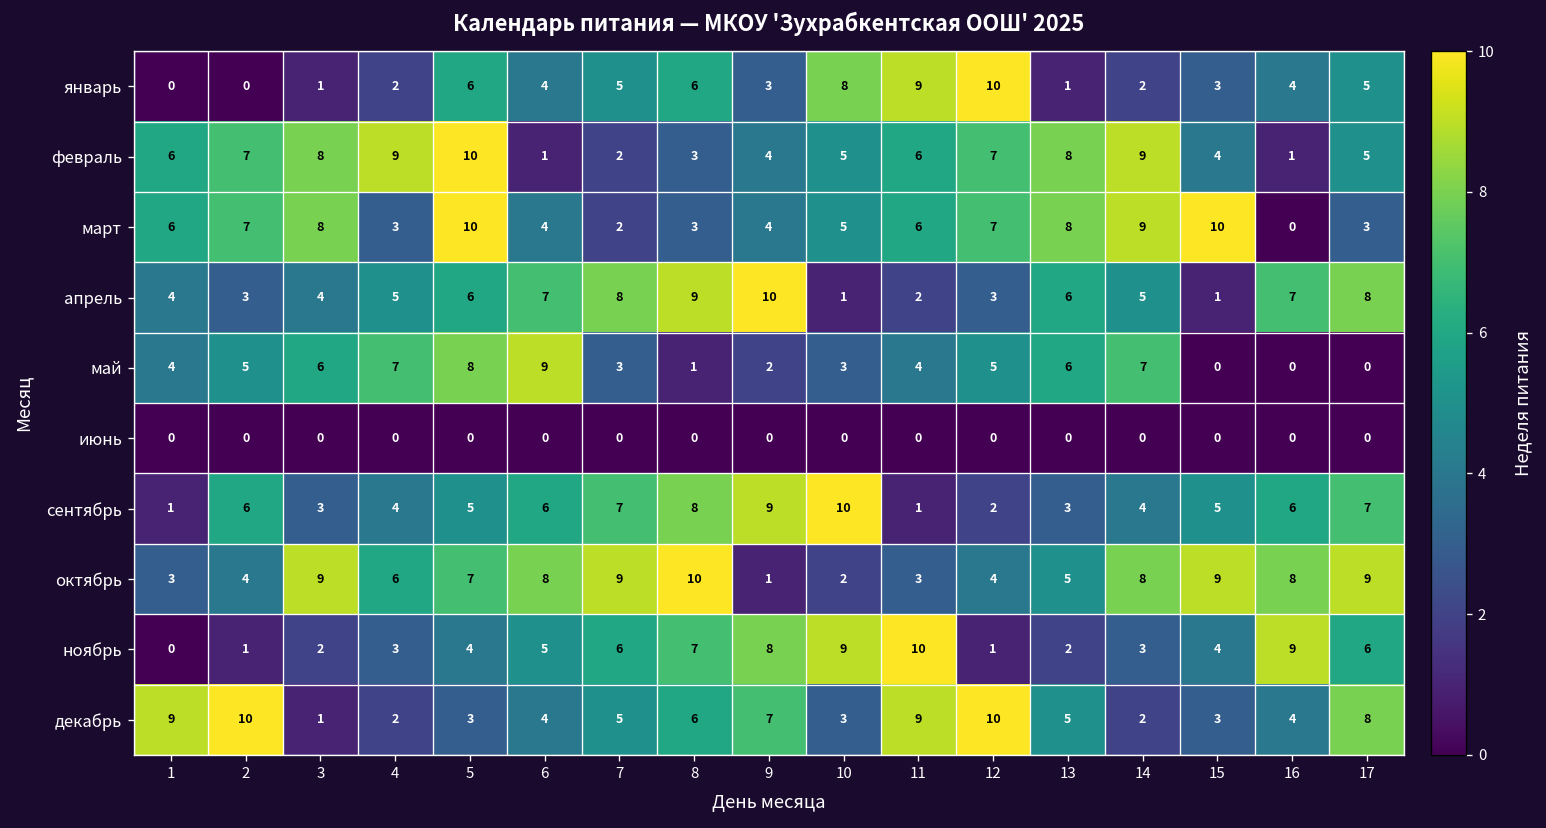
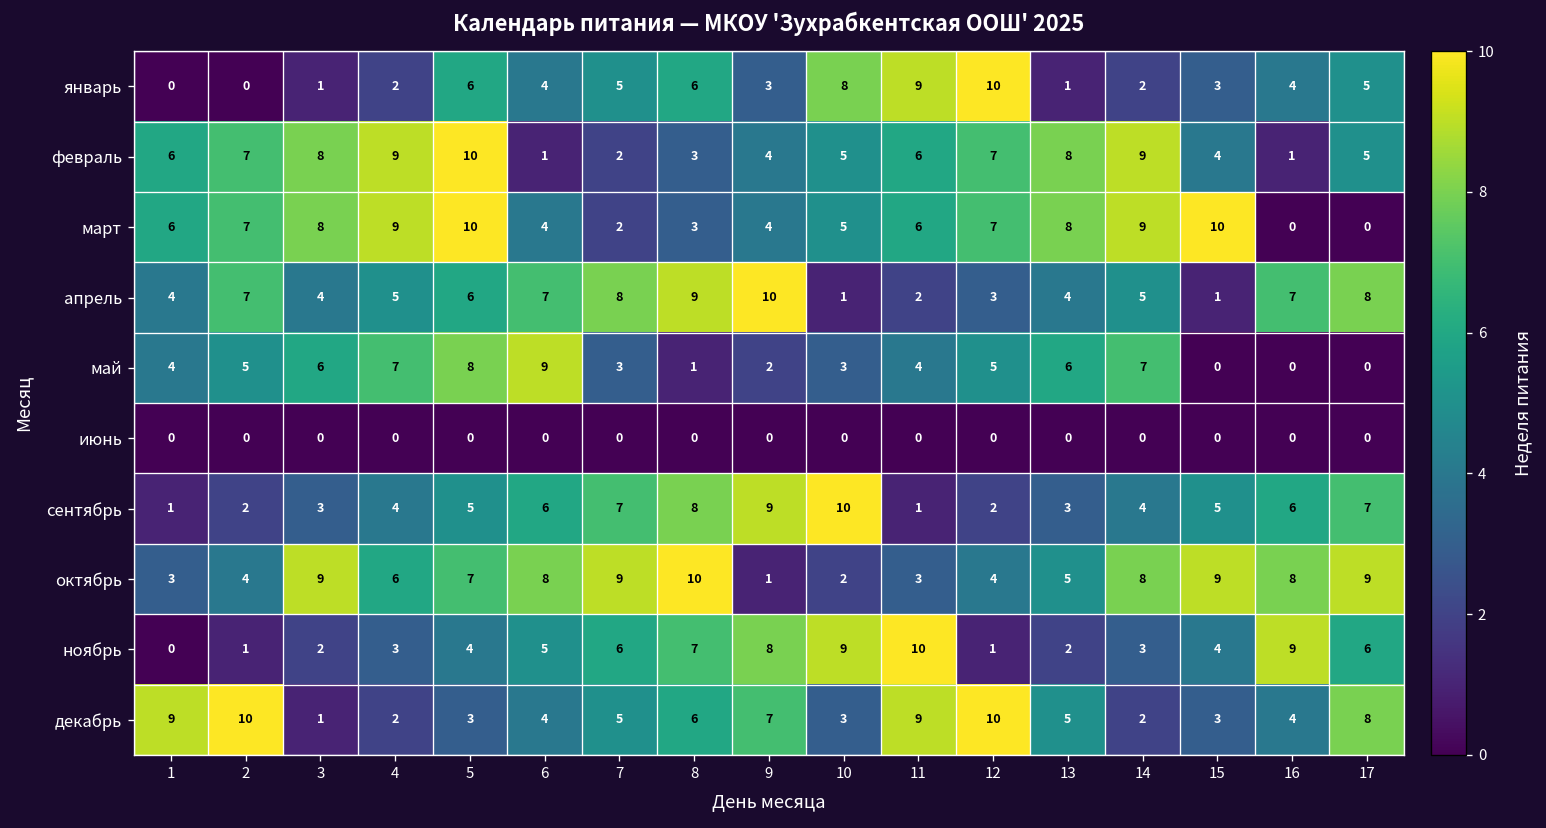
  {
    "январь": {
      "1": 0,
      "2": 0,
      "3": 1,
      "4": 2,
      "5": 6,
      "6": 4,
      "7": 5,
      "8": 6,
      "9": 3,
      "10": 8,
      "11": 9,
      "12": 10,
      "13": 1,
      "14": 2,
      "15": 3,
      "16": 4,
      "17": 5
    },
    "февраль": {
      "1": 6,
      "2": 7,
      "3": 8,
      "4": 9,
      "5": 10,
      "6": 1,
      "7": 2,
      "8": 3,
      "9": 4,
      "10": 5,
      "11": 6,
      "12": 7,
      "13": 8,
      "14": 9,
      "15": 4,
      "16": 1,
      "17": 5
    },
    "март": {
      "1": 6,
      "2": 7,
      "3": 8,
-     "4": 3,
+     "4": 9,
      "5": 10,
      "6": 4,
      "7": 2,
      "8": 3,
      "9": 4,
      "10": 5,
      "11": 6,
      "12": 7,
      "13": 8,
      "14": 9,
      "15": 10,
      "16": 0,
-     "17": 3
+     "17": 0
    },
    "апрель": {
      "1": 4,
-     "2": 3,
+     "2": 7,
      "3": 4,
      "4": 5,
      "5": 6,
      "6": 7,
      "7": 8,
      "8": 9,
      "9": 10,
      "10": 1,
      "11": 2,
      "12": 3,
-     "13": 6,
+     "13": 4,
      "14": 5,
      "15": 1,
      "16": 7,
      "17": 8
    },
    "май": {
      "1": 4,
      "2": 5,
      "3": 6,
      "4": 7,
      "5": 8,
      "6": 9,
      "7": 3,
      "8": 1,
      "9": 2,
      "10": 3,
      "11": 4,
      "12": 5,
      "13": 6,
      "14": 7,
      "15": 0,
      "16": 0,
      "17": 0
    },
    "июнь": {
      "1": 0,
      "2": 0,
      "3": 0,
      "4": 0,
      "5": 0,
      "6": 0,
      "7": 0,
      "8": 0,
      "9": 0,
      "10": 0,
      "11": 0,
      "12": 0,
      "13": 0,
      "14": 0,
      "15": 0,
      "16": 0,
      "17": 0
    },
    "сентябрь": {
      "1": 1,
-     "2": 6,
+     "2": 2,
      "3": 3,
      "4": 4,
      "5": 5,
      "6": 6,
      "7": 7,
      "8": 8,
      "9": 9,
      "10": 10,
      "11": 1,
      "12": 2,
      "13": 3,
      "14": 4,
      "15": 5,
      "16": 6,
      "17": 7
    },
    "октябрь": {
      "1": 3,
      "2": 4,
      "3": 9,
      "4": 6,
      "5": 7,
      "6": 8,
      "7": 9,
      "8": 10,
      "9": 1,
      "10": 2,
      "11": 3,
      "12": 4,
      "13": 5,
      "14": 8,
      "15": 9,
      "16": 8,
      "17": 9
    },
    "ноябрь": {
      "1": 0,
      "2": 1,
      "3": 2,
      "4": 3,
      "5": 4,
      "6": 5,
      "7": 6,
      "8": 7,
      "9": 8,
      "10": 9,
      "11": 10,
      "12": 1,
      "13": 2,
      "14": 3,
      "15": 4,
      "16": 9,
      "17": 6
    },
    "декабрь": {
      "1": 9,
      "2": 10,
      "3": 1,
      "4": 2,
      "5": 3,
      "6": 4,
      "7": 5,
      "8": 6,
      "9": 7,
      "10": 3,
      "11": 9,
      "12": 10,
      "13": 5,
      "14": 2,
      "15": 3,
      "16": 4,
      "17": 8
    }
  }
